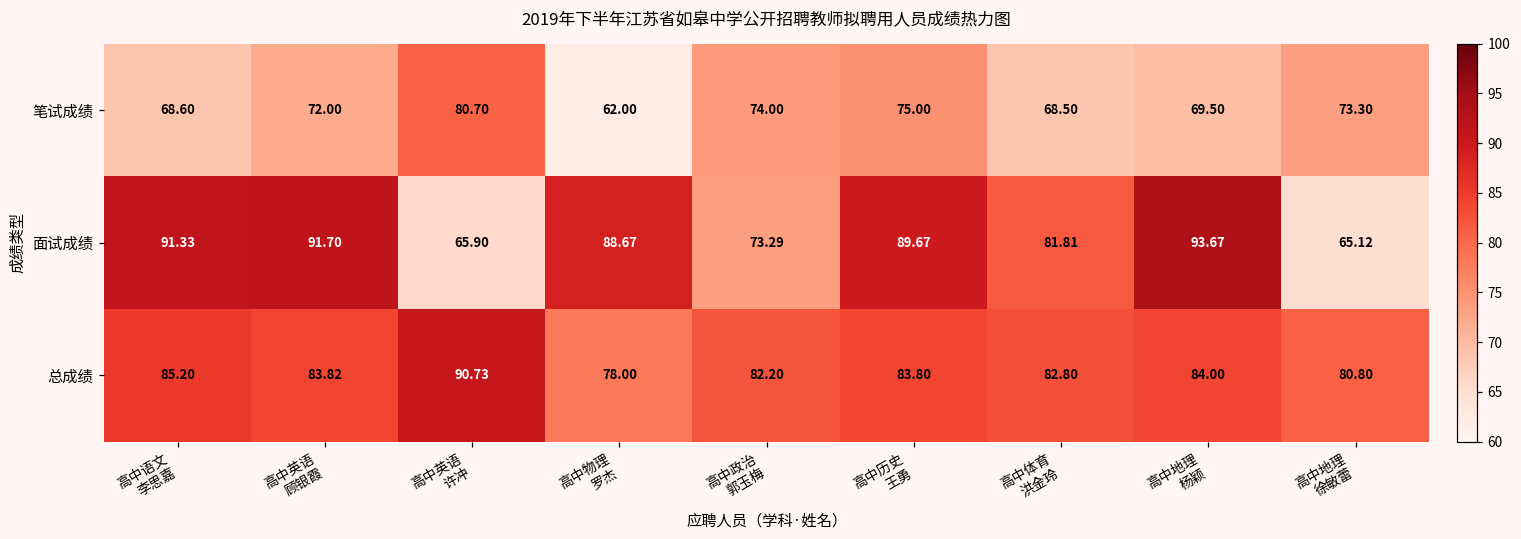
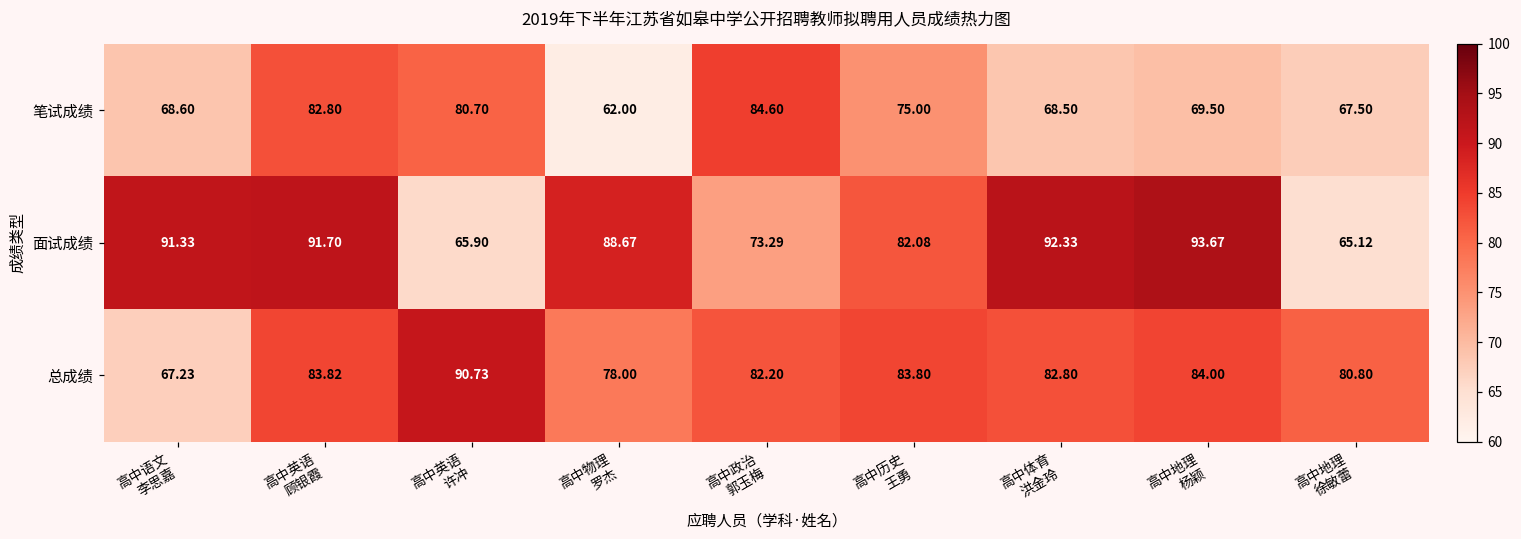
  {
    "笔试成绩": {
      "高中语文 李思嘉": 68.60,
-     "高中英语 顾银霞": 72.00,
+     "高中英语 顾银霞": 82.80,
      "高中英语 许冲": 80.70,
      "高中物理 罗杰": 62.00,
-     "高中政治 郭玉梅": 74.00,
+     "高中政治 郭玉梅": 84.60,
      "高中历史 王勇": 75.00,
      "高中体育 洪金玲": 68.50,
      "高中地理 杨颖": 69.50,
-     "高中地理 徐敏蕾": 73.30
+     "高中地理 徐敏蕾": 67.50
    },
    "面试成绩": {
      "高中语文 李思嘉": 91.33,
      "高中英语 顾银霞": 91.70,
      "高中英语 许冲": 65.90,
      "高中物理 罗杰": 88.67,
      "高中政治 郭玉梅": 73.29,
-     "高中历史 王勇": 89.67,
-     "高中体育 洪金玲": 81.81,
+     "高中历史 王勇": 82.08,
+     "高中体育 洪金玲": 92.33,
      "高中地理 杨颖": 93.67,
      "高中地理 徐敏蕾": 65.12
    },
    "总成绩": {
-     "高中语文 李思嘉": 85.20,
+     "高中语文 李思嘉": 67.23,
      "高中英语 顾银霞": 83.82,
      "高中英语 许冲": 90.73,
      "高中物理 罗杰": 78.00,
      "高中政治 郭玉梅": 82.20,
      "高中历史 王勇": 83.80,
      "高中体育 洪金玲": 82.80,
      "高中地理 杨颖": 84.00,
      "高中地理 徐敏蕾": 80.80
    }
  }
